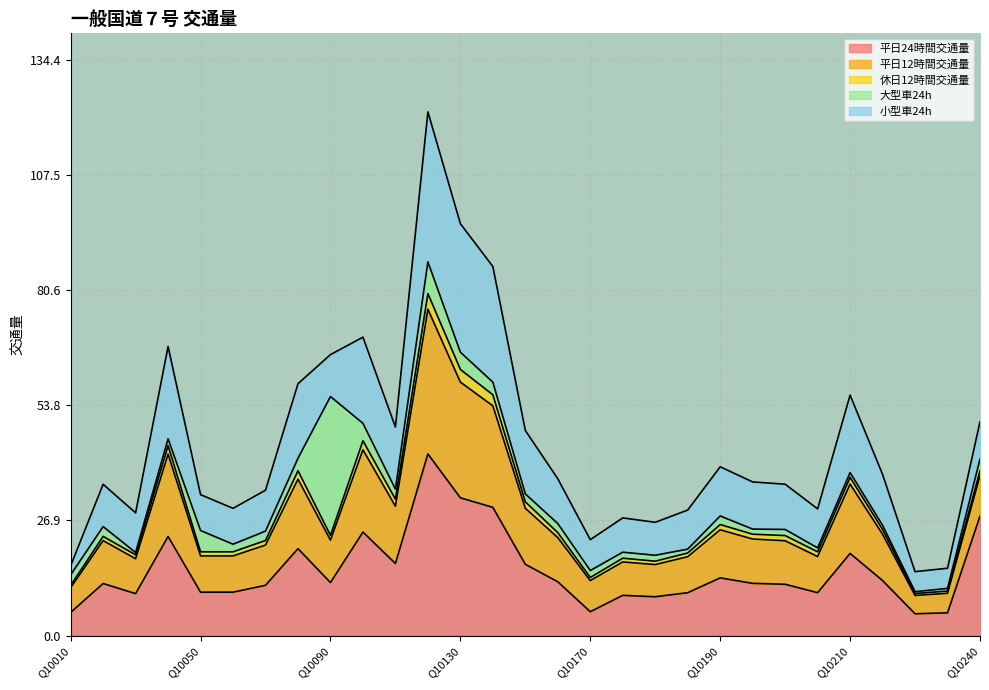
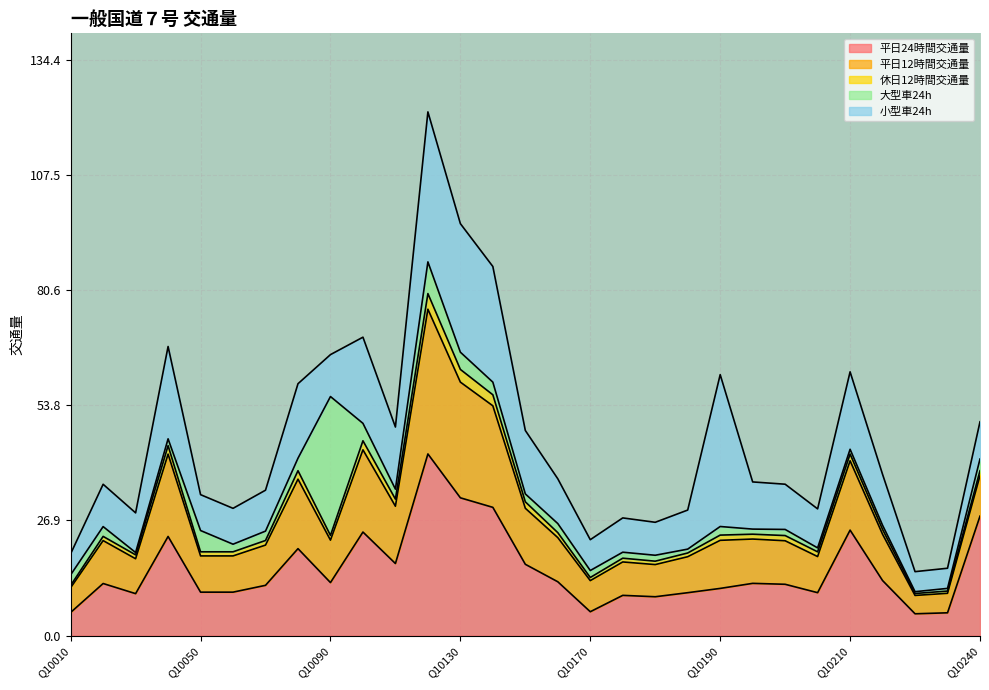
  {
    "平日24時間交通量": {
      "Q10010": 5,
      "Q10050": 10,
      "Q10090": 12,
      "Q10130": 32,
      "Q10170": 6,
-     "Q10190": 13,
-     "Q10210": 19,
+     "Q10190": 11,
+     "Q10210": 25,
      "Q10240": 28
    },
    "大型車24h": {
      "Q10010": 2,
      "Q10050": 5,
      "Q10090": 32,
      "Q10130": 4,
      "Q10170": 2,
      "Q10190": 2,
      "Q10210": 1,
      "Q10240": 3
    },
    "小型車24h": {
-     "Q10010": 2,
+     "Q10010": 5,
      "Q10050": 8,
      "Q10090": 10,
      "Q10130": 30,
      "Q10170": 7,
-     "Q10190": 11,
+     "Q10190": 35,
      "Q10210": 18,
      "Q10240": 9
    }
  }
